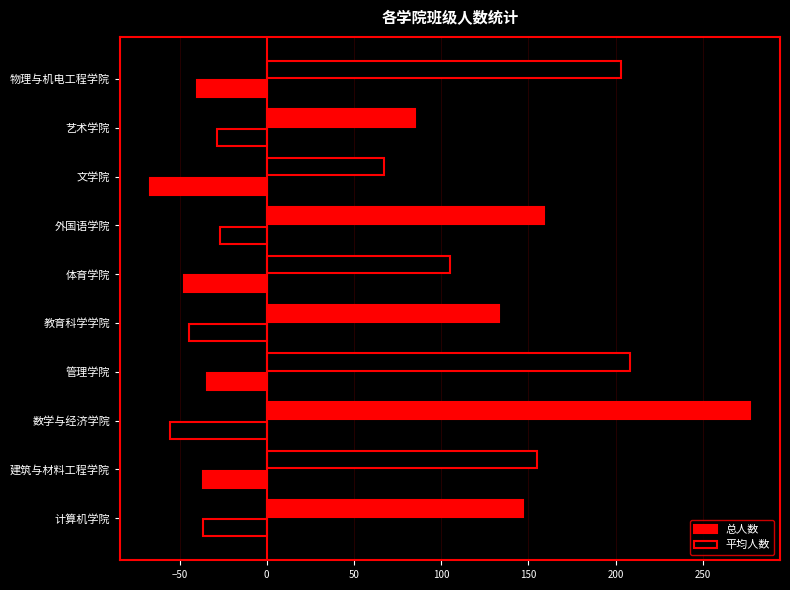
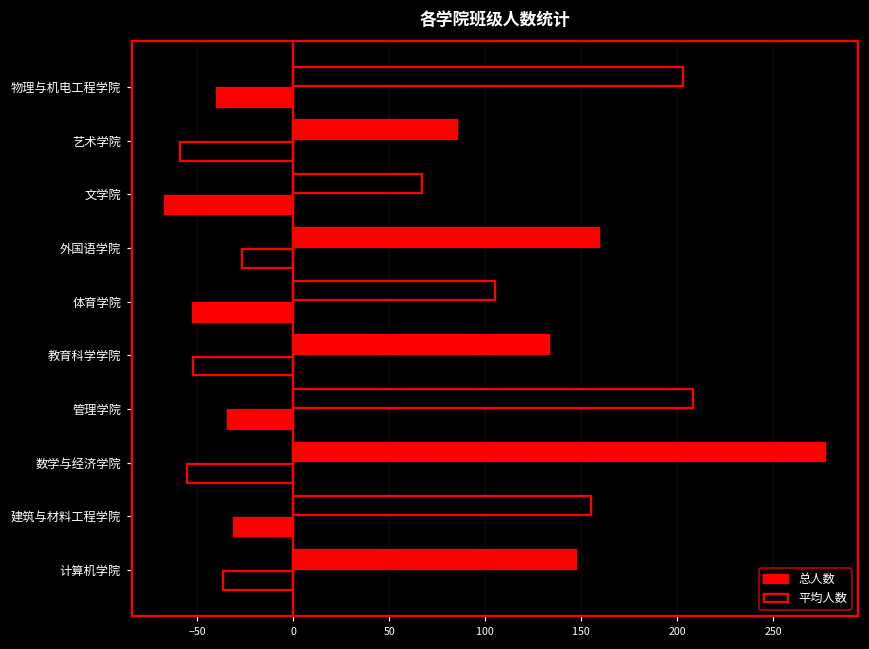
  {
    "总人数": {
      "物理与机电工程学院": 203,
      "艺术学院": 85,
      "文学院": 67,
      "外国语学院": 159,
      "体育学院": 105,
      "教育科学学院": 133,
      "管理学院": 208,
      "数学与经济学院": 277,
      "建筑与材料工程学院": 155,
      "计算机学院": 147
    },
    "平均人数": {
      "物理与机电工程学院": -40,
-     "艺术学院": -28,
+     "艺术学院": -59,
      "文学院": -67,
      "外国语学院": -27,
-     "体育学院": -47,
-     "教育科学学院": -44,
+     "体育学院": -53,
+     "教育科学学院": -52,
      "管理学院": -34,
      "数学与经济学院": -56,
-     "建筑与材料工程学院": -37,
+     "建筑与材料工程学院": -31,
      "计算机学院": -37
    }
  }
